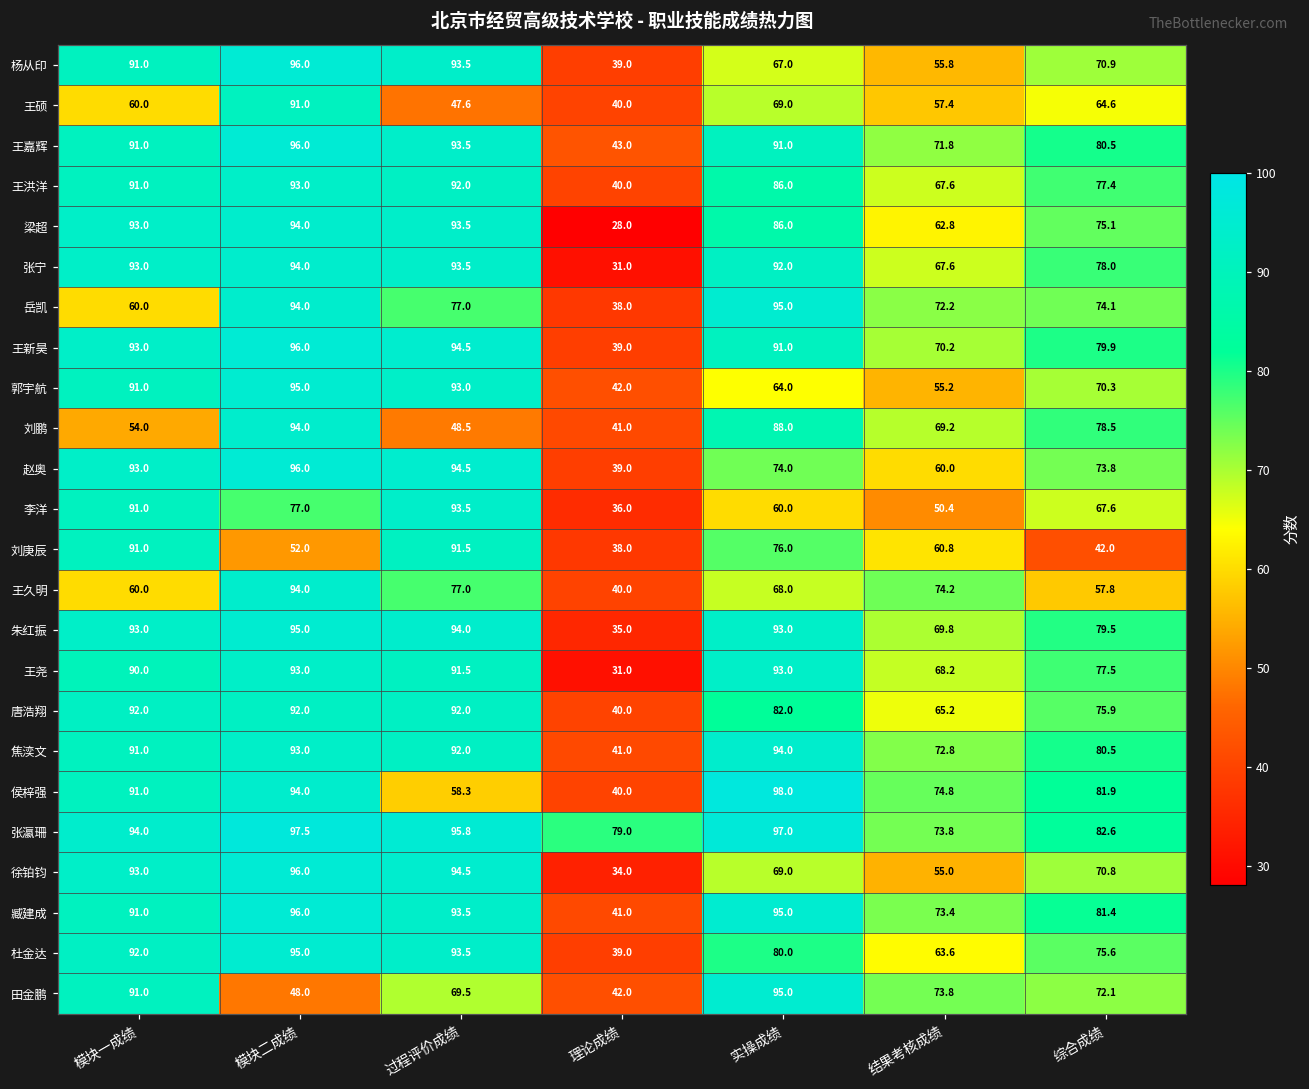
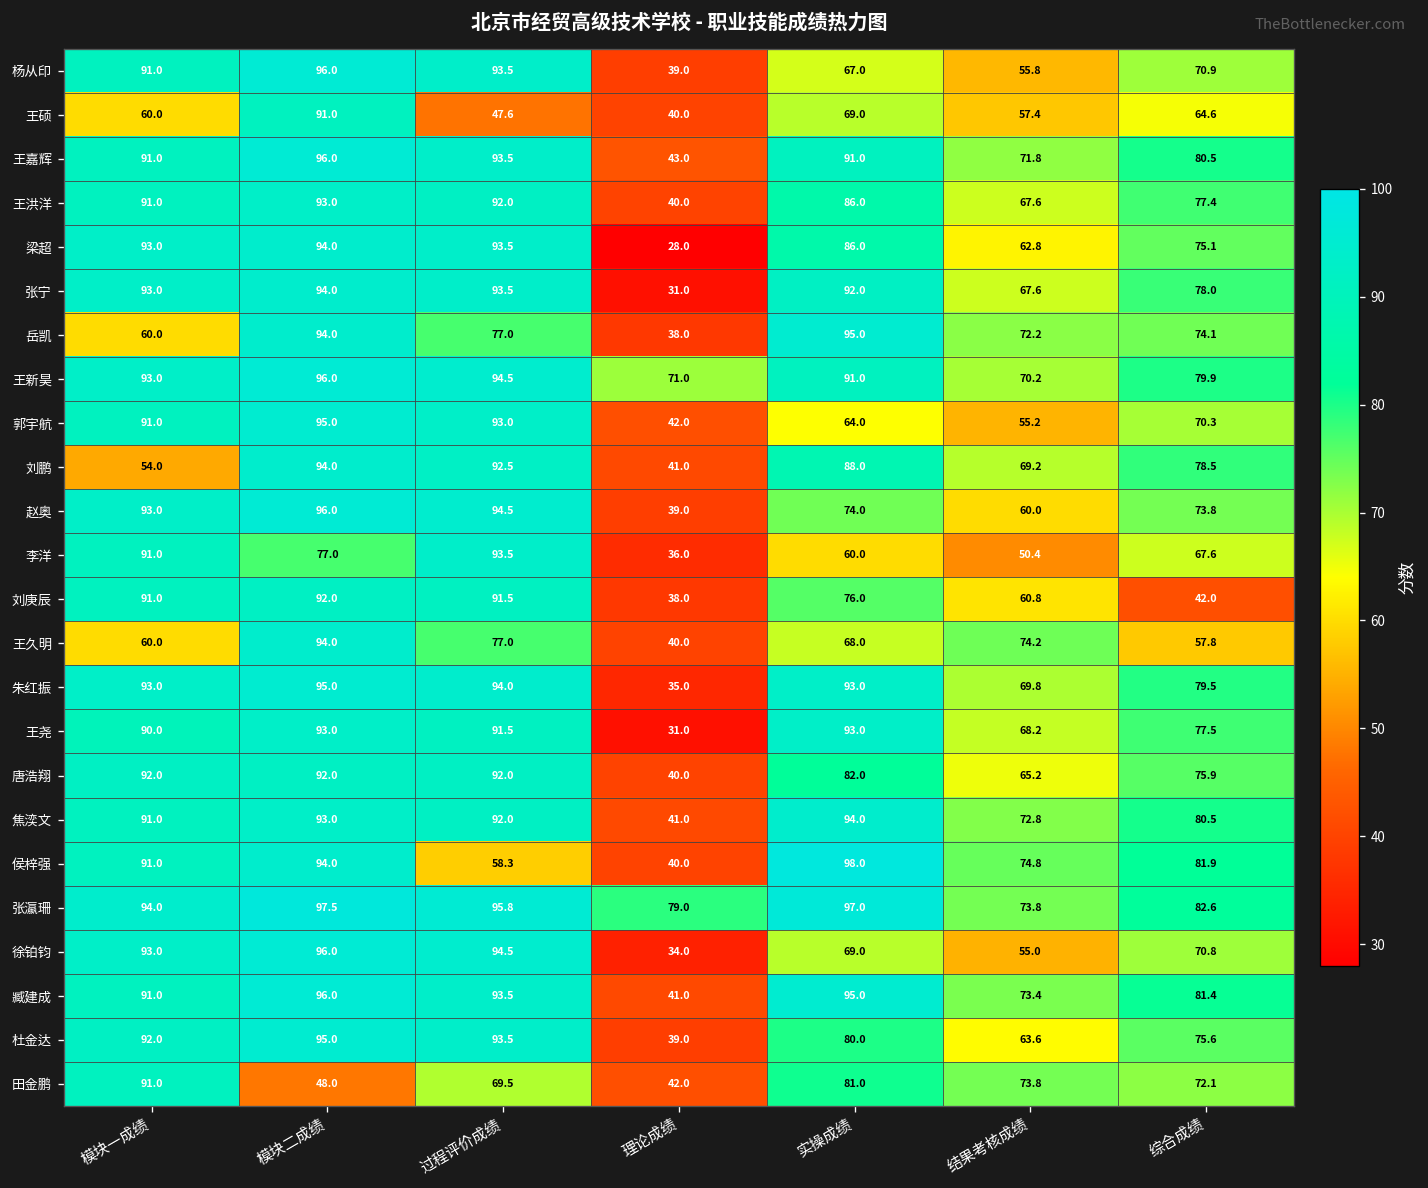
  {
    "杨从印": {
      "模块一成绩": 91.0,
      "模块二成绩": 96.0,
      "过程评价成绩": 93.5,
      "理论成绩": 39.0,
      "实操成绩": 67.0,
      "结果考核成绩": 55.8,
      "综合成绩": 70.9
    },
    "王硕": {
      "模块一成绩": 60.0,
      "模块二成绩": 91.0,
      "过程评价成绩": 47.6,
      "理论成绩": 40.0,
      "实操成绩": 69.0,
      "结果考核成绩": 57.4,
      "综合成绩": 64.6
    },
    "王嘉辉": {
      "模块一成绩": 91.0,
      "模块二成绩": 96.0,
      "过程评价成绩": 93.5,
      "理论成绩": 43.0,
      "实操成绩": 91.0,
      "结果考核成绩": 71.8,
      "综合成绩": 80.5
    },
    "王洪洋": {
      "模块一成绩": 91.0,
      "模块二成绩": 93.0,
      "过程评价成绩": 92.0,
      "理论成绩": 40.0,
      "实操成绩": 86.0,
      "结果考核成绩": 67.6,
      "综合成绩": 77.4
    },
    "梁超": {
      "模块一成绩": 93.0,
      "模块二成绩": 94.0,
      "过程评价成绩": 93.5,
      "理论成绩": 28.0,
      "实操成绩": 86.0,
      "结果考核成绩": 62.8,
      "综合成绩": 75.1
    },
    "张宁": {
      "模块一成绩": 93.0,
      "模块二成绩": 94.0,
      "过程评价成绩": 93.5,
      "理论成绩": 31.0,
      "实操成绩": 92.0,
      "结果考核成绩": 67.6,
      "综合成绩": 78.0
    },
    "岳凯": {
      "模块一成绩": 60.0,
      "模块二成绩": 94.0,
      "过程评价成绩": 77.0,
      "理论成绩": 38.0,
      "实操成绩": 95.0,
      "结果考核成绩": 72.2,
      "综合成绩": 74.1
    },
    "王新昊": {
      "模块一成绩": 93.0,
      "模块二成绩": 96.0,
      "过程评价成绩": 94.5,
-     "理论成绩": 39.0,
+     "理论成绩": 71.0,
      "实操成绩": 91.0,
      "结果考核成绩": 70.2,
      "综合成绩": 79.9
    },
    "郭宇航": {
      "模块一成绩": 91.0,
      "模块二成绩": 95.0,
      "过程评价成绩": 93.0,
      "理论成绩": 42.0,
      "实操成绩": 64.0,
      "结果考核成绩": 55.2,
      "综合成绩": 70.3
    },
    "刘鹏": {
      "模块一成绩": 54.0,
      "模块二成绩": 94.0,
-     "过程评价成绩": 48.5,
+     "过程评价成绩": 92.5,
      "理论成绩": 41.0,
      "实操成绩": 88.0,
      "结果考核成绩": 69.2,
      "综合成绩": 78.5
    },
    "赵奥": {
      "模块一成绩": 93.0,
      "模块二成绩": 96.0,
      "过程评价成绩": 94.5,
      "理论成绩": 39.0,
      "实操成绩": 74.0,
      "结果考核成绩": 60.0,
      "综合成绩": 73.8
    },
    "李洋": {
      "模块一成绩": 91.0,
      "模块二成绩": 77.0,
      "过程评价成绩": 93.5,
      "理论成绩": 36.0,
      "实操成绩": 60.0,
      "结果考核成绩": 50.4,
      "综合成绩": 67.6
    },
    "刘庚辰": {
      "模块一成绩": 91.0,
-     "模块二成绩": 52.0,
+     "模块二成绩": 92.0,
      "过程评价成绩": 91.5,
      "理论成绩": 38.0,
      "实操成绩": 76.0,
      "结果考核成绩": 60.8,
      "综合成绩": 42.0
    },
    "王久明": {
      "模块一成绩": 60.0,
      "模块二成绩": 94.0,
      "过程评价成绩": 77.0,
      "理论成绩": 40.0,
      "实操成绩": 68.0,
      "结果考核成绩": 74.2,
      "综合成绩": 57.8
    },
    "朱红振": {
      "模块一成绩": 93.0,
      "模块二成绩": 95.0,
      "过程评价成绩": 94.0,
      "理论成绩": 35.0,
      "实操成绩": 93.0,
      "结果考核成绩": 69.8,
      "综合成绩": 79.5
    },
    "王尧": {
      "模块一成绩": 90.0,
      "模块二成绩": 93.0,
      "过程评价成绩": 91.5,
      "理论成绩": 31.0,
      "实操成绩": 93.0,
      "结果考核成绩": 68.2,
      "综合成绩": 77.5
    },
    "唐浩翔": {
      "模块一成绩": 92.0,
      "模块二成绩": 92.0,
      "过程评价成绩": 92.0,
      "理论成绩": 40.0,
      "实操成绩": 82.0,
      "结果考核成绩": 65.2,
      "综合成绩": 75.9
    },
    "焦湙文": {
      "模块一成绩": 91.0,
      "模块二成绩": 93.0,
      "过程评价成绩": 92.0,
      "理论成绩": 41.0,
      "实操成绩": 94.0,
      "结果考核成绩": 72.8,
      "综合成绩": 80.5
    },
    "侯梓强": {
      "模块一成绩": 91.0,
      "模块二成绩": 94.0,
      "过程评价成绩": 58.3,
      "理论成绩": 40.0,
      "实操成绩": 98.0,
      "结果考核成绩": 74.8,
      "综合成绩": 81.9
    },
    "张瀛珊": {
      "模块一成绩": 94.0,
      "模块二成绩": 97.5,
      "过程评价成绩": 95.8,
      "理论成绩": 79.0,
      "实操成绩": 97.0,
      "结果考核成绩": 73.8,
      "综合成绩": 82.6
    },
    "徐铂钧": {
      "模块一成绩": 93.0,
      "模块二成绩": 96.0,
      "过程评价成绩": 94.5,
      "理论成绩": 34.0,
      "实操成绩": 69.0,
      "结果考核成绩": 55.0,
      "综合成绩": 70.8
    },
    "臧建成": {
      "模块一成绩": 91.0,
      "模块二成绩": 96.0,
      "过程评价成绩": 93.5,
      "理论成绩": 41.0,
      "实操成绩": 95.0,
      "结果考核成绩": 73.4,
      "综合成绩": 81.4
    },
    "杜金达": {
      "模块一成绩": 92.0,
      "模块二成绩": 95.0,
      "过程评价成绩": 93.5,
      "理论成绩": 39.0,
      "实操成绩": 80.0,
      "结果考核成绩": 63.6,
      "综合成绩": 75.6
    },
    "田金鹏": {
      "模块一成绩": 91.0,
      "模块二成绩": 48.0,
      "过程评价成绩": 69.5,
      "理论成绩": 42.0,
-     "实操成绩": 95.0,
+     "实操成绩": 81.0,
      "结果考核成绩": 73.8,
      "综合成绩": 72.1
    }
  }
